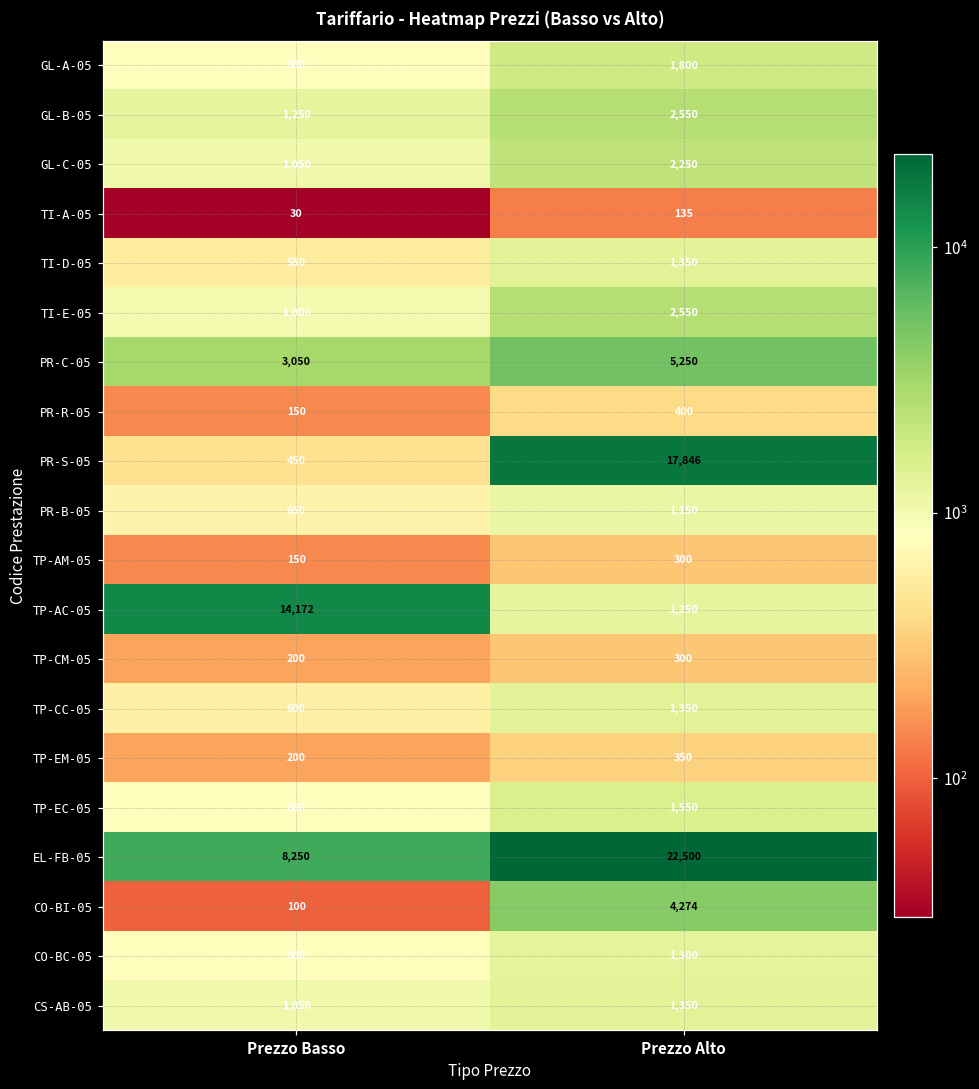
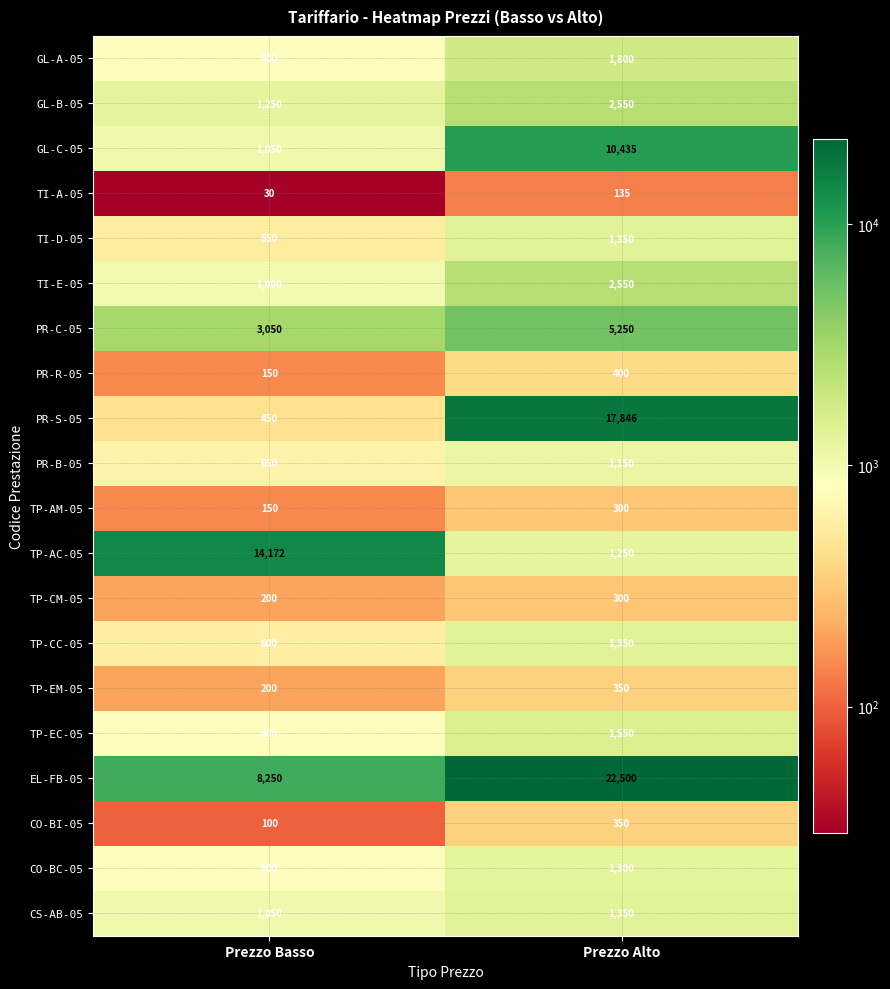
  {
    "GL-A-05": {
      "Prezzo Basso": "800",
      "Prezzo Alto": "1,800"
    },
    "GL-B-05": {
      "Prezzo Basso": "1,250",
      "Prezzo Alto": "2,550"
    },
    "GL-C-05": {
      "Prezzo Basso": "1,050",
-     "Prezzo Alto": "2,250"
+     "Prezzo Alto": "10,435"
    },
    "TI-A-05": {
      "Prezzo Basso": "30",
      "Prezzo Alto": "135"
    },
    "TI-D-05": {
      "Prezzo Basso": "550",
      "Prezzo Alto": "1,350"
    },
    "TI-E-05": {
      "Prezzo Basso": "1,000",
      "Prezzo Alto": "2,550"
    },
    "PR-C-05": {
      "Prezzo Basso": "3,050",
      "Prezzo Alto": "5,250"
    },
    "PR-R-05": {
      "Prezzo Basso": "150",
      "Prezzo Alto": "400"
    },
    "PR-S-05": {
      "Prezzo Basso": "450",
      "Prezzo Alto": "17,846"
    },
    "PR-B-05": {
      "Prezzo Basso": "650",
      "Prezzo Alto": "1,150"
    },
    "TP-AM-05": {
      "Prezzo Basso": "150",
      "Prezzo Alto": "300"
    },
    "TP-AC-05": {
      "Prezzo Basso": "14,172",
      "Prezzo Alto": "1,250"
    },
    "TP-CM-05": {
      "Prezzo Basso": "200",
      "Prezzo Alto": "300"
    },
    "TP-CC-05": {
      "Prezzo Basso": "600",
      "Prezzo Alto": "1,350"
    },
    "TP-EM-05": {
      "Prezzo Basso": "200",
      "Prezzo Alto": "350"
    },
    "TP-EC-05": {
      "Prezzo Basso": "800",
      "Prezzo Alto": "1,550"
    },
    "EL-FB-05": {
      "Prezzo Basso": "8,250",
      "Prezzo Alto": "22,500"
    },
    "CO-BI-05": {
      "Prezzo Basso": "100",
-     "Prezzo Alto": "4,274"
+     "Prezzo Alto": "350"
    },
    "CO-BC-05": {
      "Prezzo Basso": "800",
      "Prezzo Alto": "1,300"
    },
    "CS-AB-05": {
      "Prezzo Basso": "1,050",
      "Prezzo Alto": "1,350"
    }
  }
